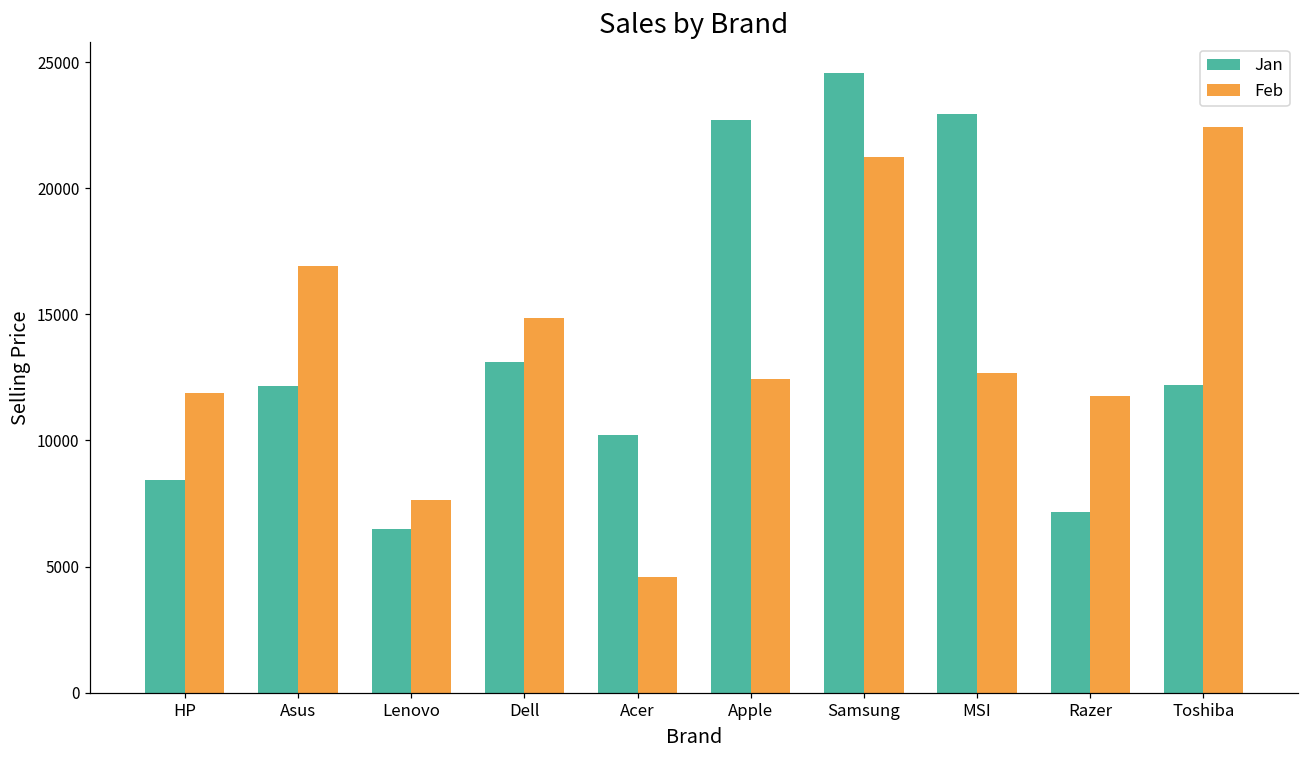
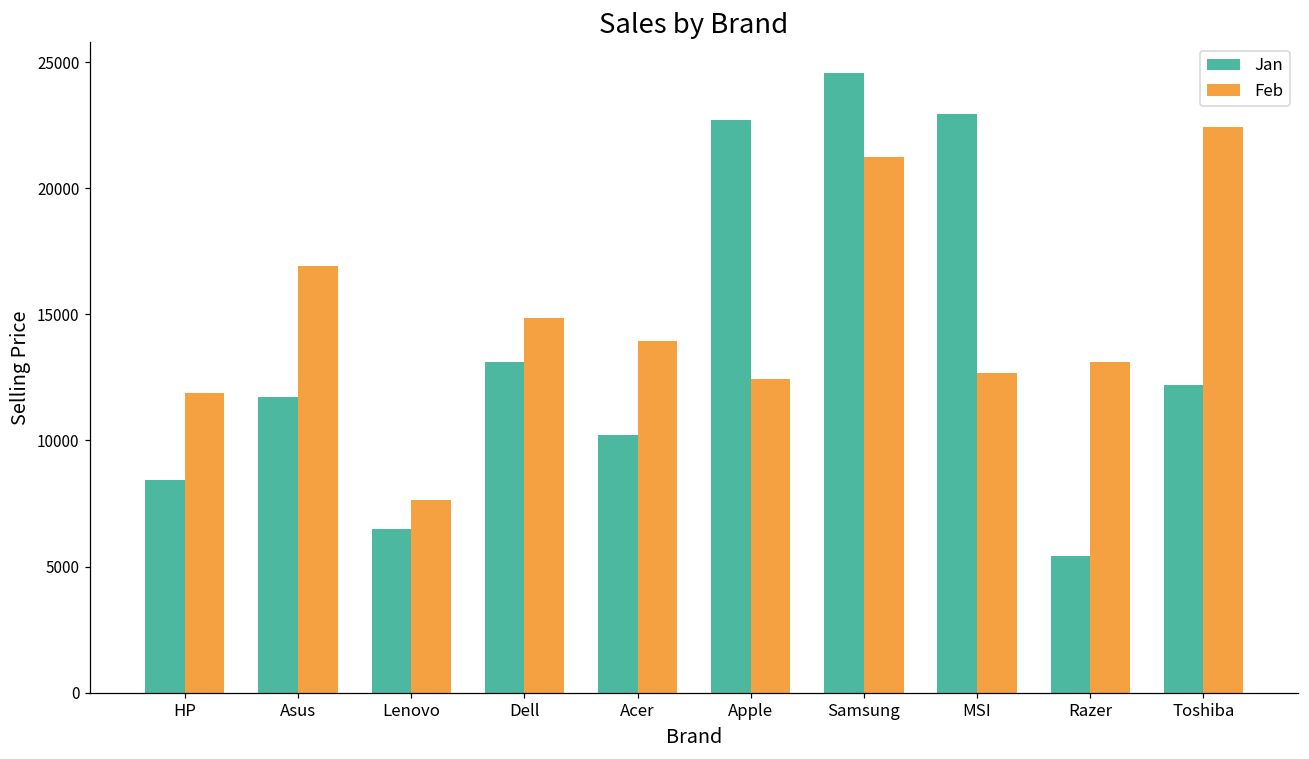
  {
    "Jan": {
      "HP": 8400,
-     "Asus": 12200,
+     "Asus": 11700,
      "Lenovo": 6500,
      "Dell": 13100,
      "Acer": 10200,
      "Apple": 22700,
      "Samsung": 24600,
      "MSI": 22900,
-     "Razer": 7200,
+     "Razer": 5400,
      "Toshiba": 12200
    },
    "Feb": {
      "HP": 11900,
      "Asus": 16900,
      "Lenovo": 7700,
      "Dell": 14900,
-     "Acer": 4600,
+     "Acer": 13900,
      "Apple": 12500,
      "Samsung": 21300,
      "MSI": 12700,
-     "Razer": 11800,
+     "Razer": 13100,
      "Toshiba": 22400
    }
  }
